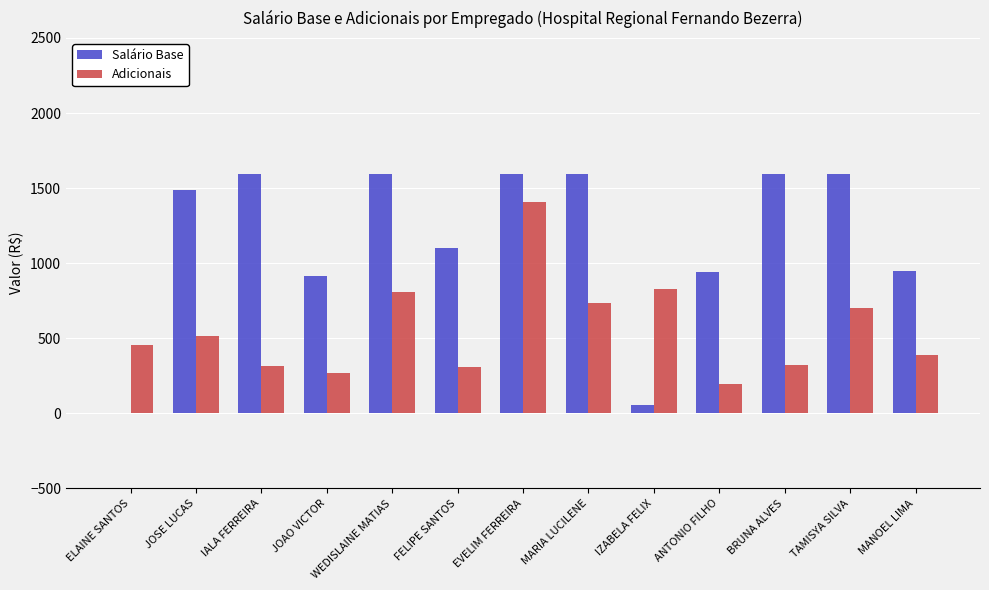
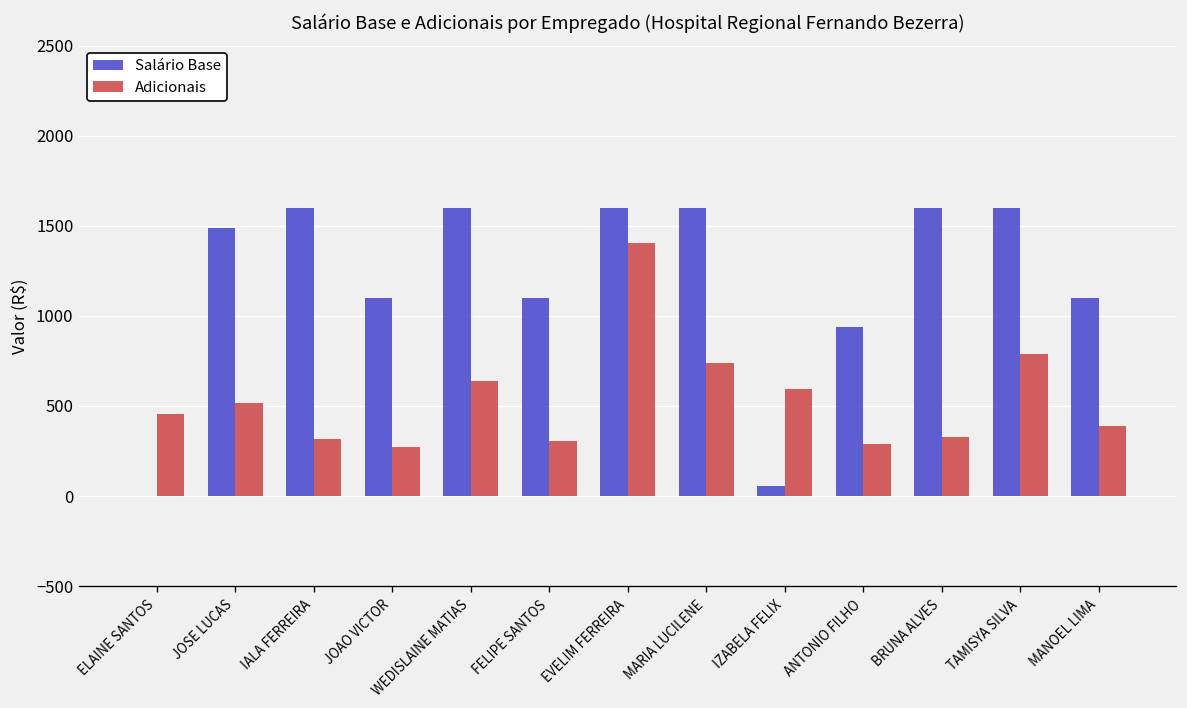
  {
    "Salário Base": {
      "ELAINE SANTOS": 0,
      "JOSE LUCAS": 1490,
      "IALA FERREIRA": 1600,
-     "JOAO VICTOR": 920,
+     "JOAO VICTOR": 1100,
      "WEDISLAINE MATIAS": 1600,
      "FELIPE SANTOS": 1100,
      "EVELIM FERREIRA": 1600,
      "MARIA LUCILENE": 1600,
      "IZABELA FELIX": 60,
      "ANTONIO FILHO": 940,
      "BRUNA ALVES": 1600,
      "TAMISYA SILVA": 1600,
-     "MANOEL LIMA": 950
+     "MANOEL LIMA": 1100
    },
    "Adicionais": {
      "ELAINE SANTOS": 460,
      "JOSE LUCAS": 520,
      "IALA FERREIRA": 320,
      "JOAO VICTOR": 270,
-     "WEDISLAINE MATIAS": 810,
+     "WEDISLAINE MATIAS": 640,
      "FELIPE SANTOS": 310,
      "EVELIM FERREIRA": 1410,
      "MARIA LUCILENE": 740,
-     "IZABELA FELIX": 830,
-     "ANTONIO FILHO": 190,
+     "IZABELA FELIX": 590,
+     "ANTONIO FILHO": 290,
      "BRUNA ALVES": 320,
-     "TAMISYA SILVA": 700,
+     "TAMISYA SILVA": 790,
      "MANOEL LIMA": 390
    }
  }
